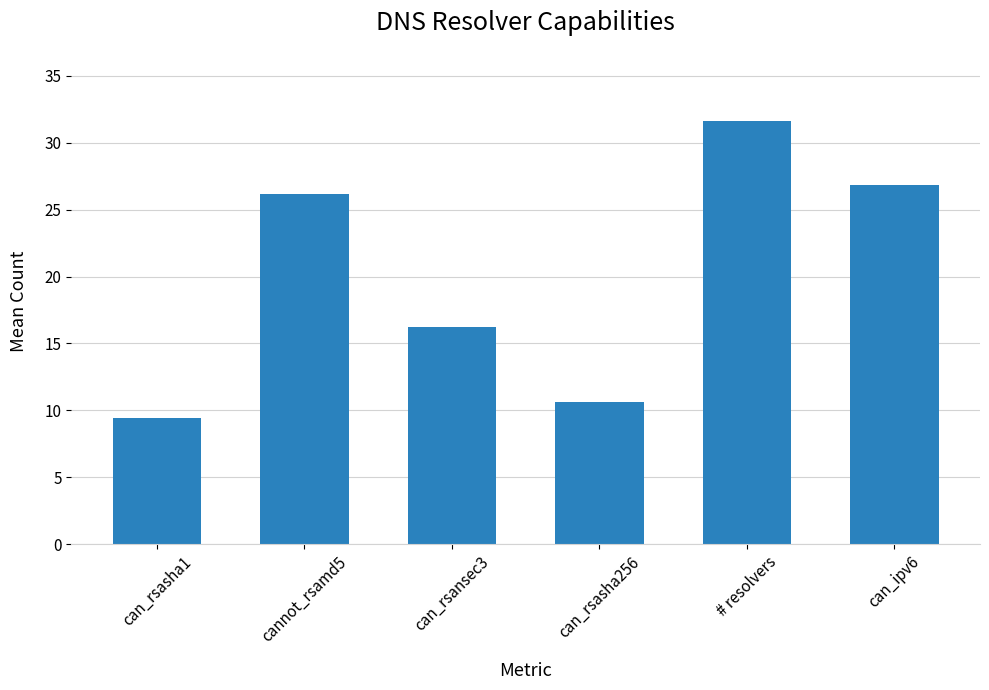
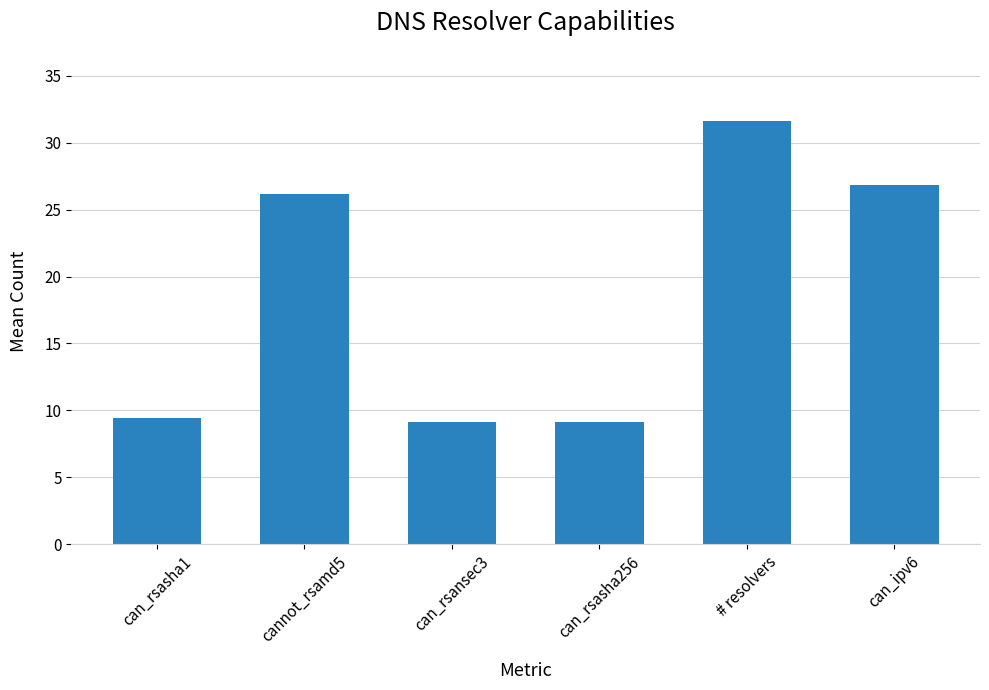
  {
    "can_rsasha1": 9.4,
    "cannot_rsamd5": 26.1,
-   "can_rsansec3": 16.2,
-   "can_rsasha256": 10.6,
+   "can_rsansec3": 9.1,
+   "can_rsasha256": 9.1,
    "# resolvers": 31.6,
    "can_ipv6": 26.8
  }
